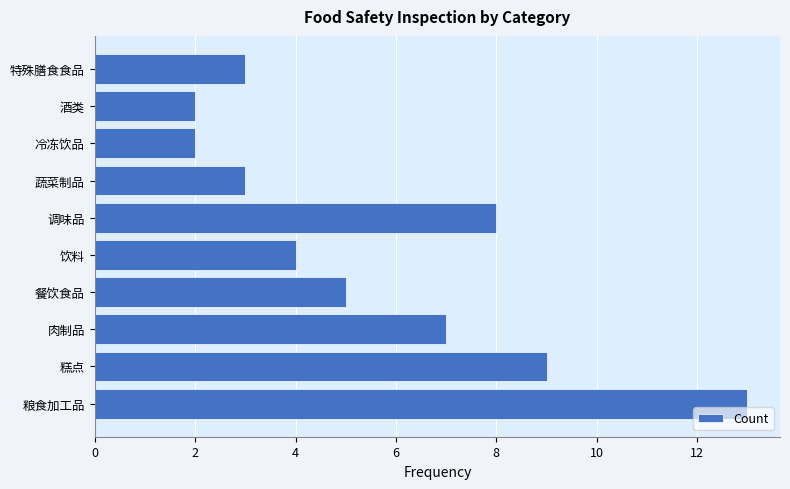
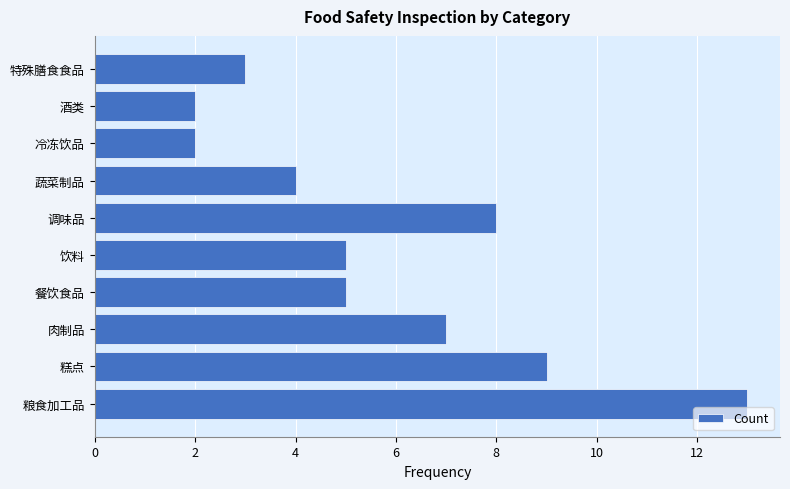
  {
    "特殊膳食食品": 3,
    "酒类": 2,
    "冷冻饮品": 2,
-   "蔬菜制品": 3,
+   "蔬菜制品": 4,
    "调味品": 8,
-   "饮料": 4,
+   "饮料": 5,
    "餐饮食品": 5,
    "肉制品": 7,
    "糕点": 9,
    "粮食加工品": 13
  }
